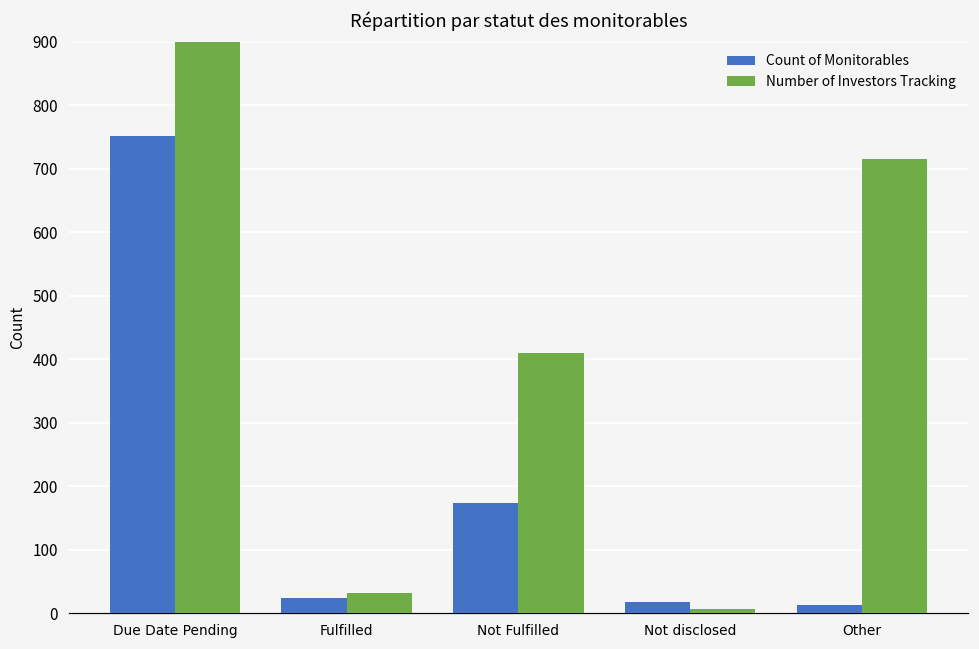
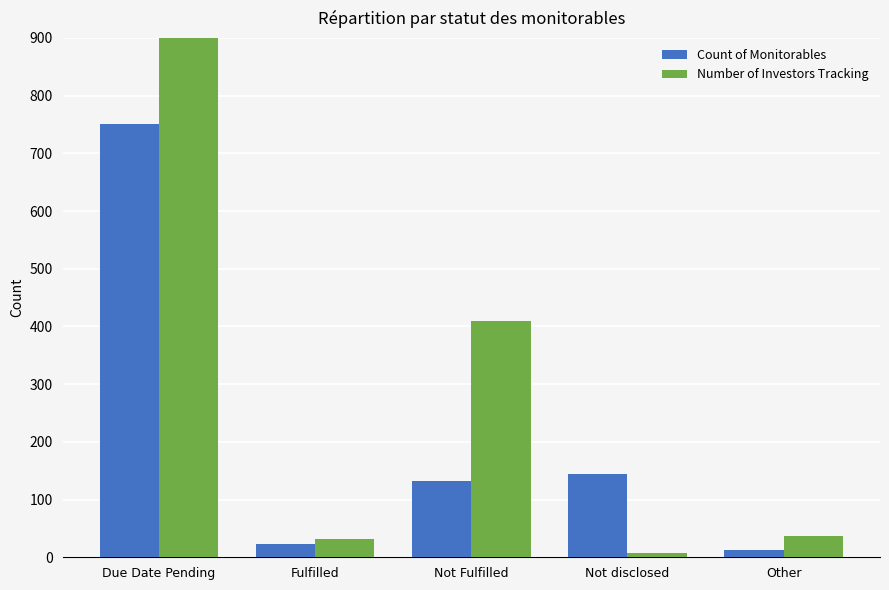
  {
    "Count of Monitorables": {
      "Due Date Pending": 750,
      "Fulfilled": 20,
-     "Not Fulfilled": 170,
-     "Not disclosed": 20,
+     "Not Fulfilled": 130,
+     "Not disclosed": 140,
      "Other": 10
    },
    "Number of Investors Tracking": {
      "Fulfilled": 30,
      "Not Fulfilled": 410,
      "Not disclosed": 10,
-     "Other": 720
+     "Other": 40
    }
  }
